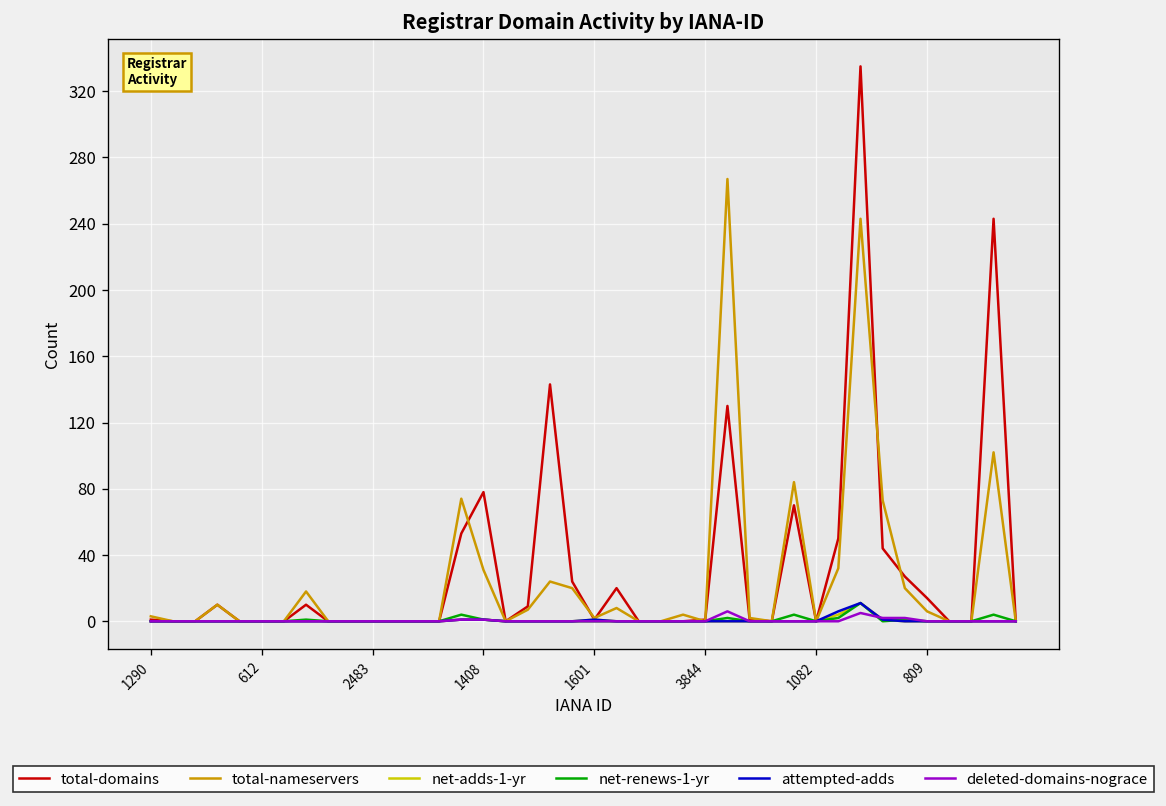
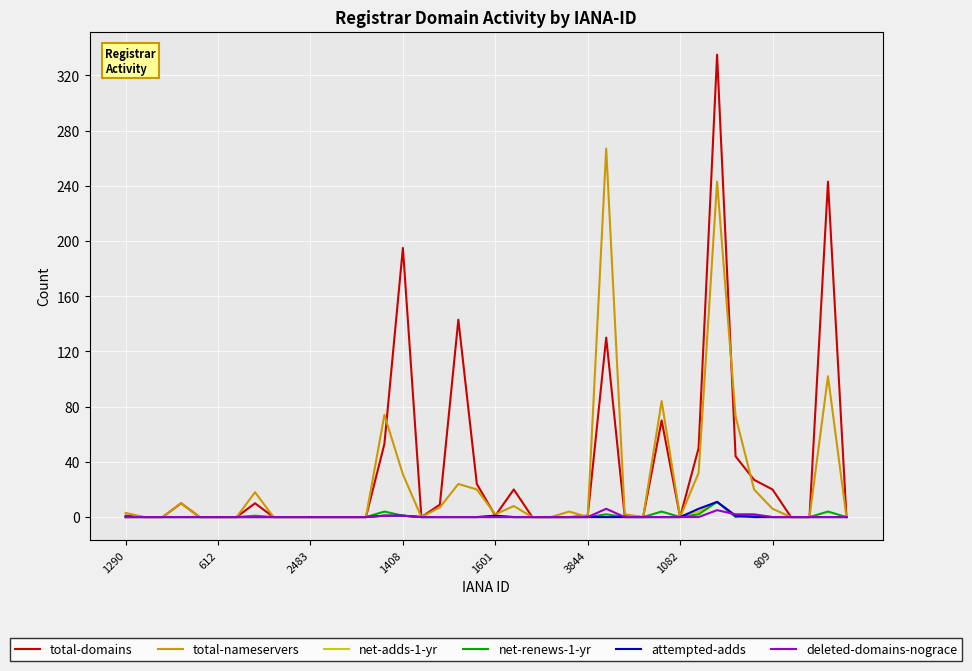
  {
    "total-domains": {
-     "1408": 78,
-     "809": 14
+     "1408": 195,
+     "809": 20
    }
  }
